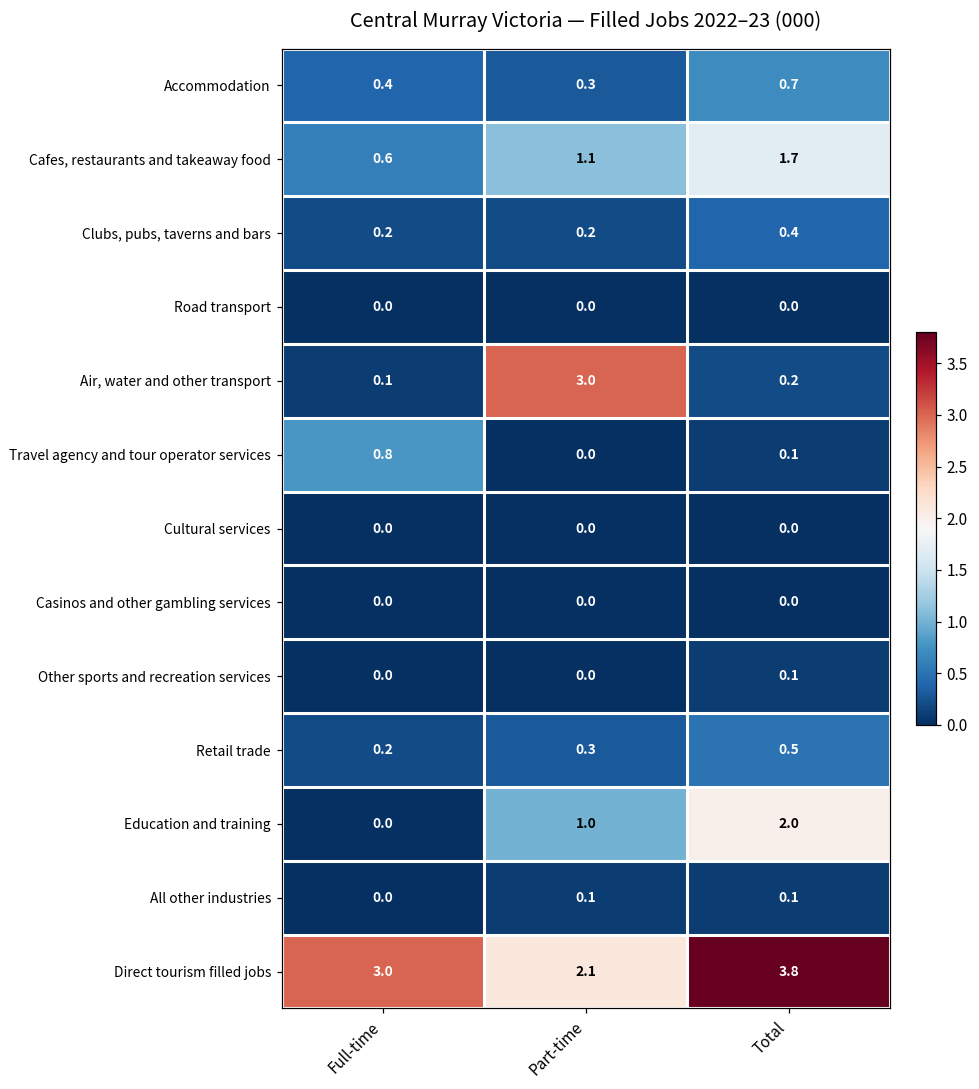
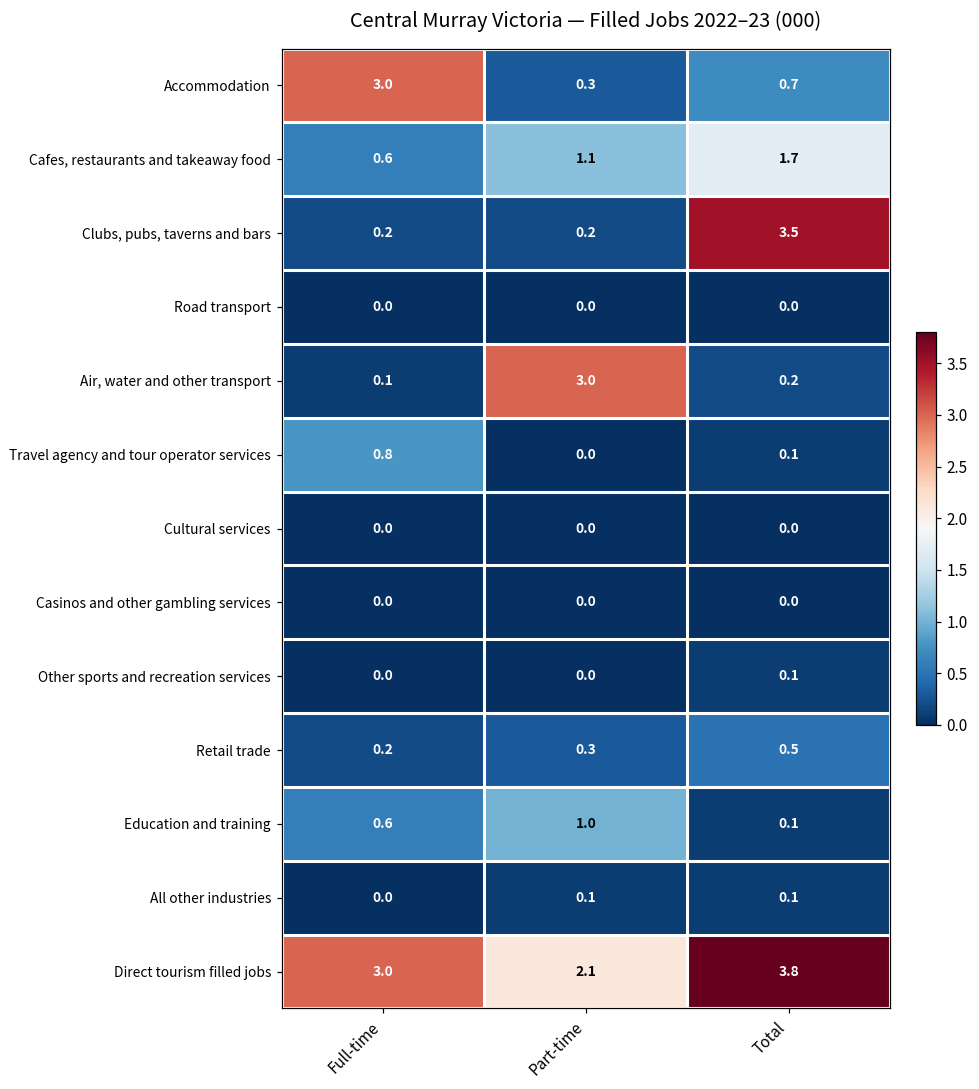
  {
    "Accommodation": {
-     "Full-time": 0.4,
+     "Full-time": 3.0,
      "Part-time": 0.3,
      "Total": 0.7
    },
    "Cafes, restaurants and takeaway food": {
      "Full-time": 0.6,
      "Part-time": 1.1,
      "Total": 1.7
    },
    "Clubs, pubs, taverns and bars": {
      "Full-time": 0.2,
      "Part-time": 0.2,
-     "Total": 0.4
+     "Total": 3.5
    },
    "Road transport": {
      "Full-time": 0.0,
      "Part-time": 0.0,
      "Total": 0.0
    },
    "Air, water and other transport": {
      "Full-time": 0.1,
      "Part-time": 3.0,
      "Total": 0.2
    },
    "Travel agency and tour operator services": {
      "Full-time": 0.8,
      "Part-time": 0.0,
      "Total": 0.1
    },
    "Cultural services": {
      "Full-time": 0.0,
      "Part-time": 0.0,
      "Total": 0.0
    },
    "Casinos and other gambling services": {
      "Full-time": 0.0,
      "Part-time": 0.0,
      "Total": 0.0
    },
    "Other sports and recreation services": {
      "Full-time": 0.0,
      "Part-time": 0.0,
      "Total": 0.1
    },
    "Retail trade": {
      "Full-time": 0.2,
      "Part-time": 0.3,
      "Total": 0.5
    },
    "Education and training": {
-     "Full-time": 0.0,
+     "Full-time": 0.6,
      "Part-time": 1.0,
-     "Total": 2.0
+     "Total": 0.1
    },
    "All other industries": {
      "Full-time": 0.0,
      "Part-time": 0.1,
      "Total": 0.1
    },
    "Direct tourism filled jobs": {
      "Full-time": 3.0,
      "Part-time": 2.1,
      "Total": 3.8
    }
  }
